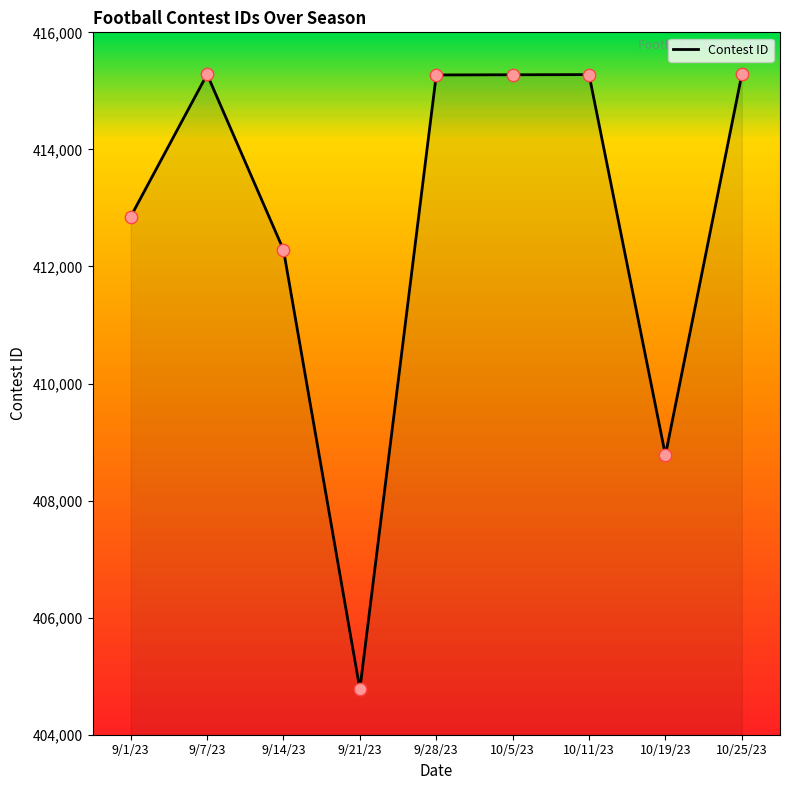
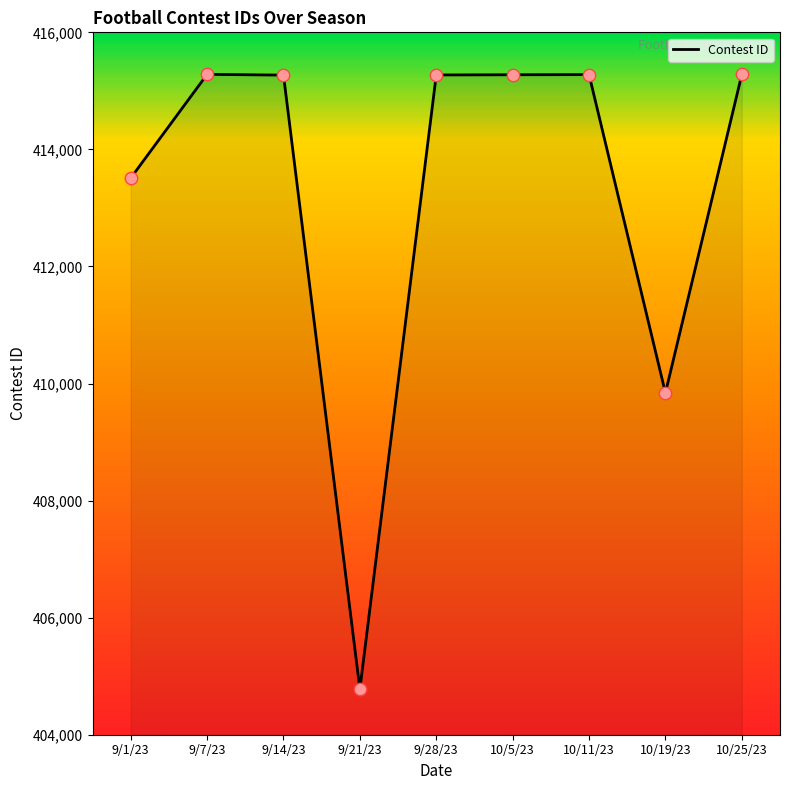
  {
-   "9/1/23": "412,900",
+   "9/1/23": "413,500",
    "9/7/23": "415,300",
-   "9/14/23": "412,300",
+   "9/14/23": "415,300",
    "9/21/23": "404,800",
    "9/28/23": "415,300",
    "10/5/23": "415,300",
    "10/11/23": "415,300",
-   "10/19/23": "408,800"
+   "10/19/23": "409,800"
  }
